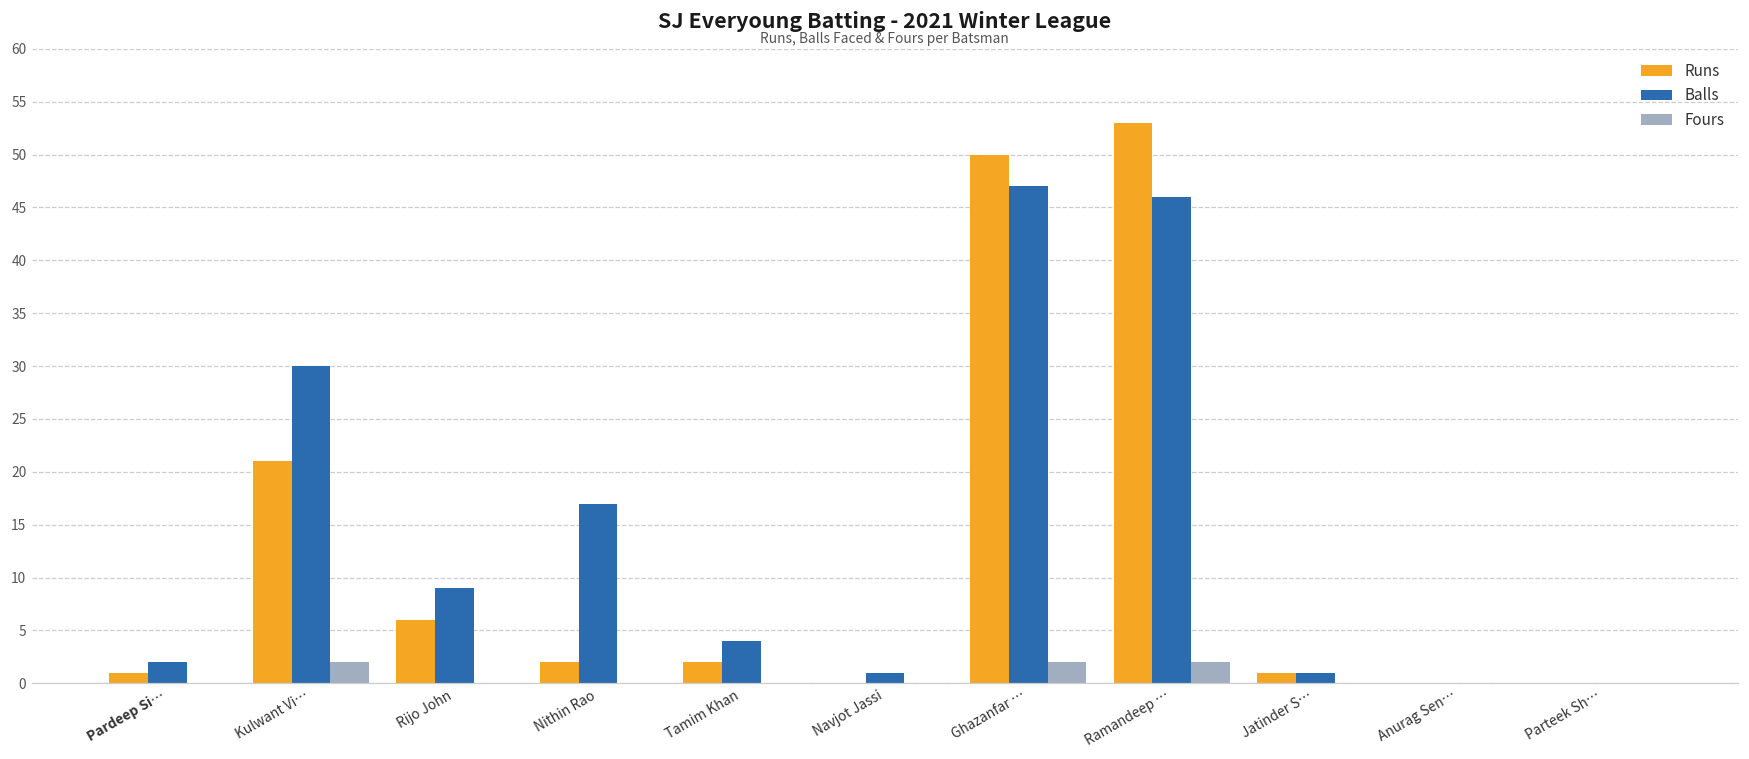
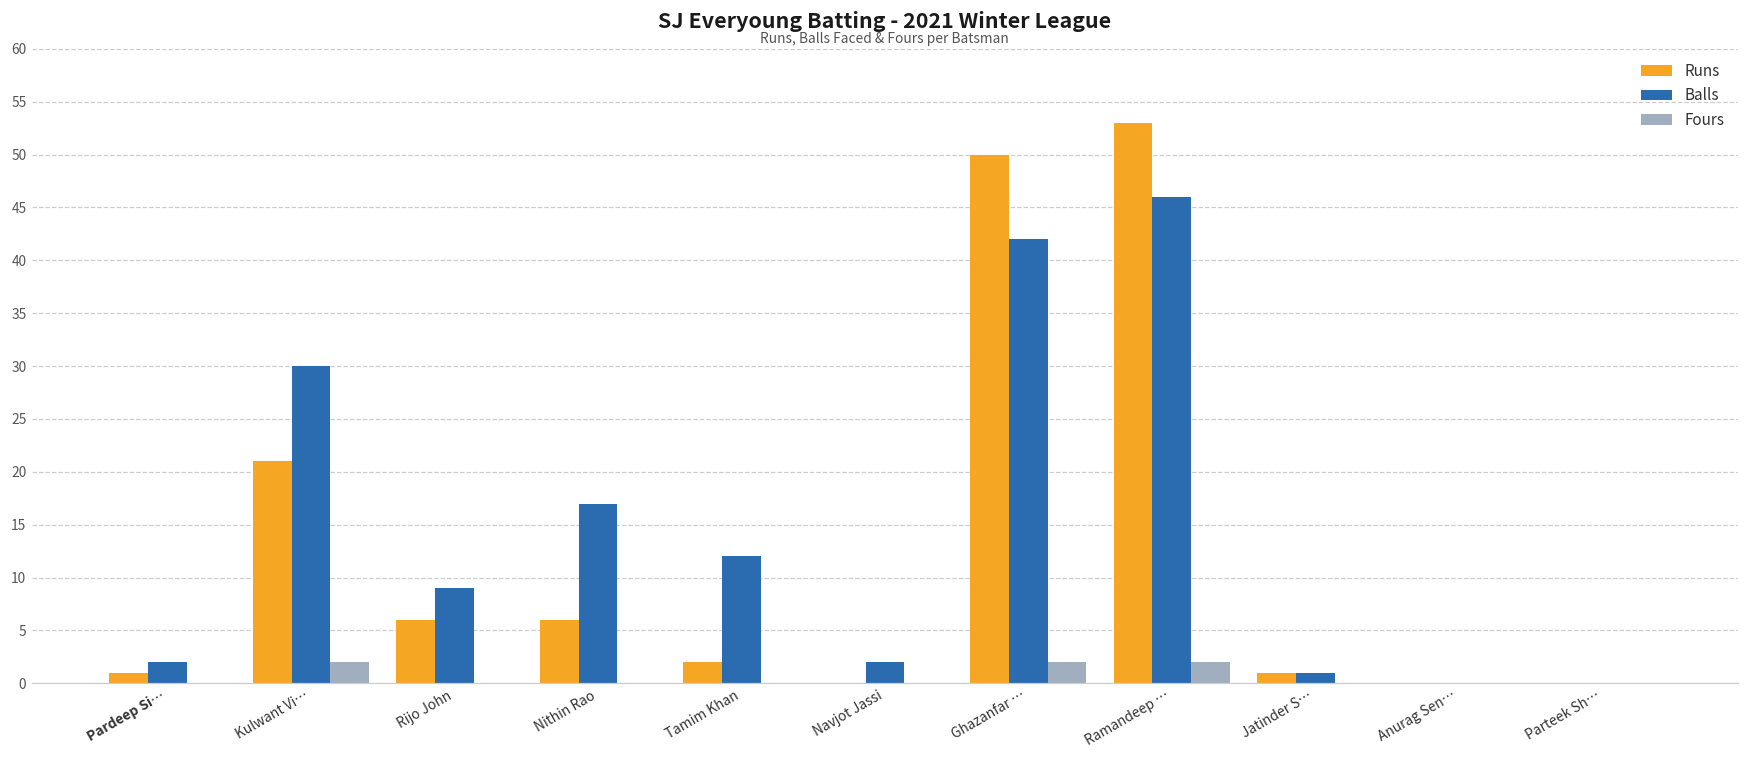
  {
    "Runs": {
      "Pardeep Si…": 1,
      "Kulwant Vi…": 21,
      "Rijo John": 6,
-     "Nithin Rao": 2,
+     "Nithin Rao": 6,
      "Tamim Khan": 2,
      "Navjot Jassi": 0,
      "Ghazanfar …": 50,
      "Ramandeep …": 53,
      "Jatinder S…": 1,
      "Anurag Sen…": 0,
      "Parteek Sh…": 0
    },
    "Balls": {
      "Pardeep Si…": 2,
      "Kulwant Vi…": 30,
      "Rijo John": 9,
      "Nithin Rao": 17,
-     "Tamim Khan": 4,
-     "Navjot Jassi": 1,
-     "Ghazanfar …": 47,
+     "Tamim Khan": 12,
+     "Navjot Jassi": 2,
+     "Ghazanfar …": 42,
      "Ramandeep …": 46,
      "Jatinder S…": 1,
      "Anurag Sen…": 0,
      "Parteek Sh…": 0
    },
    "Fours": {
      "Pardeep Si…": 0,
      "Kulwant Vi…": 2,
      "Rijo John": 0,
      "Nithin Rao": 0,
      "Tamim Khan": 0,
      "Navjot Jassi": 0,
      "Ghazanfar …": 2,
      "Ramandeep …": 2,
      "Jatinder S…": 0,
      "Anurag Sen…": 0,
      "Parteek Sh…": 0
    }
  }
